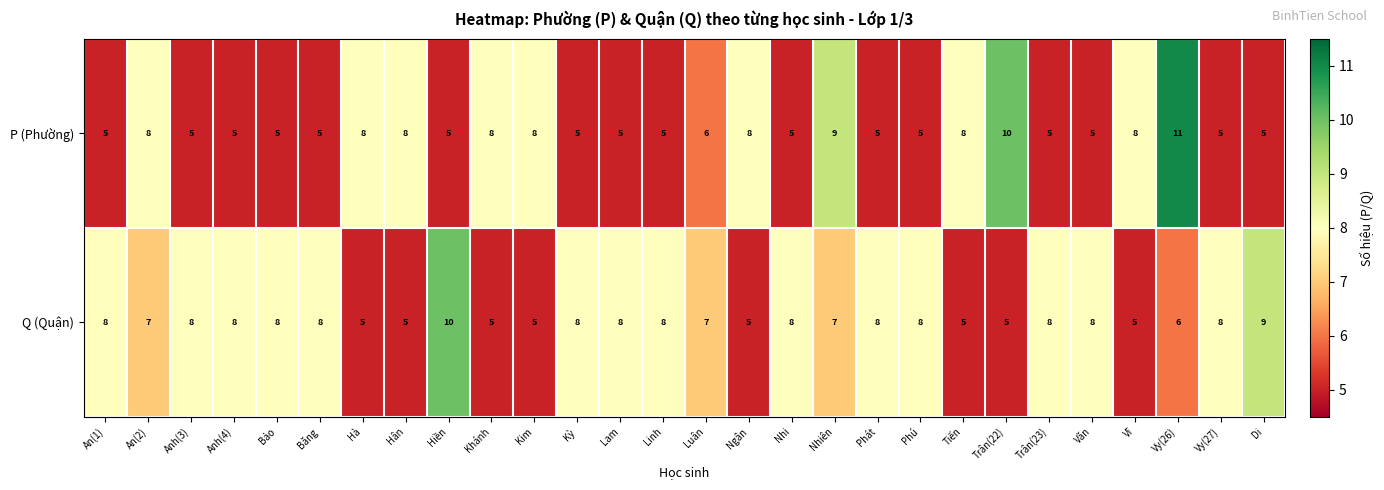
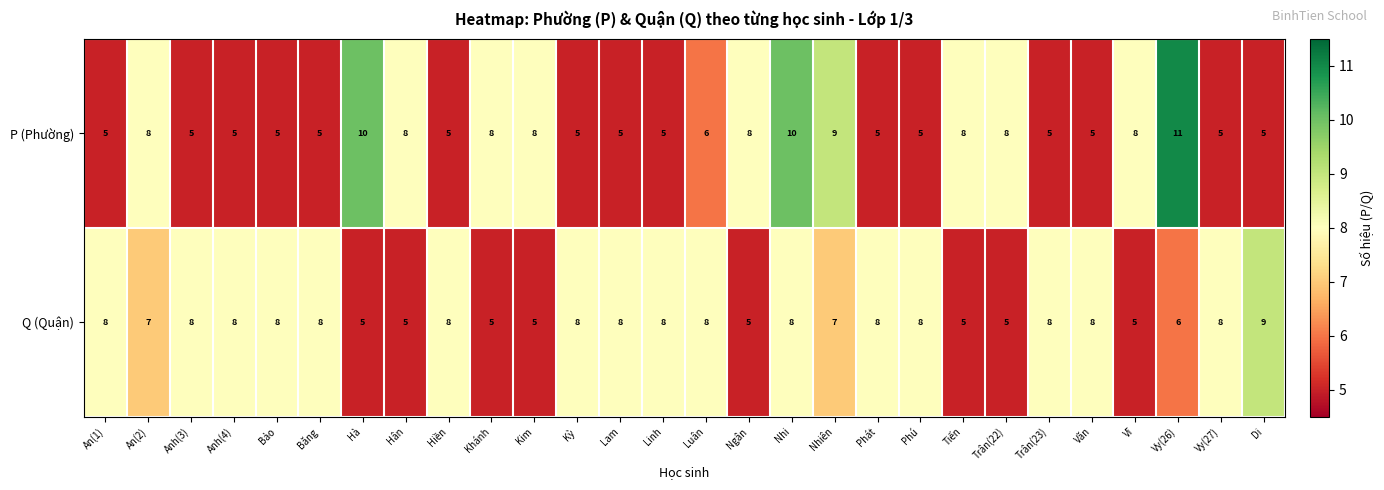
  {
    "P (Phường)": {
      "An(1)": 5,
      "An(2)": 8,
      "Anh(3)": 5,
      "Anh(4)": 5,
      "Bảo": 5,
      "Băng": 5,
-     "Hà": 8,
+     "Hà": 10,
      "Hân": 8,
      "Hiền": 5,
      "Khánh": 8,
      "Kim": 8,
      "Kỳ": 5,
      "Lam": 5,
      "Linh": 5,
      "Luân": 6,
      "Ngân": 8,
-     "Nhi": 5,
+     "Nhi": 10,
      "Nhiên": 9,
      "Phát": 5,
      "Phú": 5,
      "Tiến": 8,
-     "Trân(22)": 10,
+     "Trân(22)": 8,
      "Trân(23)": 5,
      "Văn": 5,
      "Vĩ": 8,
      "Vy(26)": 11,
      "Vy(27)": 5,
      "Di": 5
    },
    "Q (Quận)": {
      "An(1)": 8,
      "An(2)": 7,
      "Anh(3)": 8,
      "Anh(4)": 8,
      "Bảo": 8,
      "Băng": 8,
      "Hà": 5,
      "Hân": 5,
-     "Hiền": 10,
+     "Hiền": 8,
      "Khánh": 5,
      "Kim": 5,
      "Kỳ": 8,
      "Lam": 8,
      "Linh": 8,
-     "Luân": 7,
+     "Luân": 8,
      "Ngân": 5,
      "Nhi": 8,
      "Nhiên": 7,
      "Phát": 8,
      "Phú": 8,
      "Tiến": 5,
      "Trân(22)": 5,
      "Trân(23)": 8,
      "Văn": 8,
      "Vĩ": 5,
      "Vy(26)": 6,
      "Vy(27)": 8,
      "Di": 9
    }
  }
